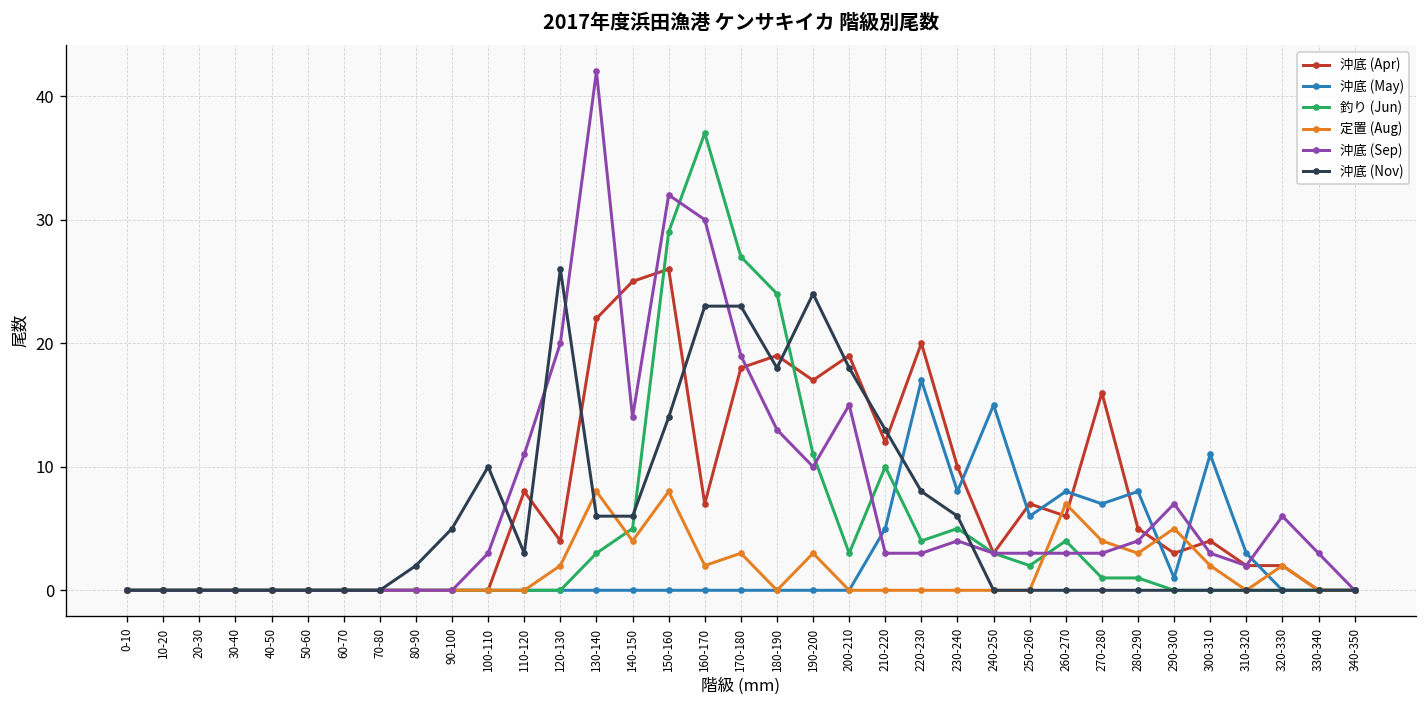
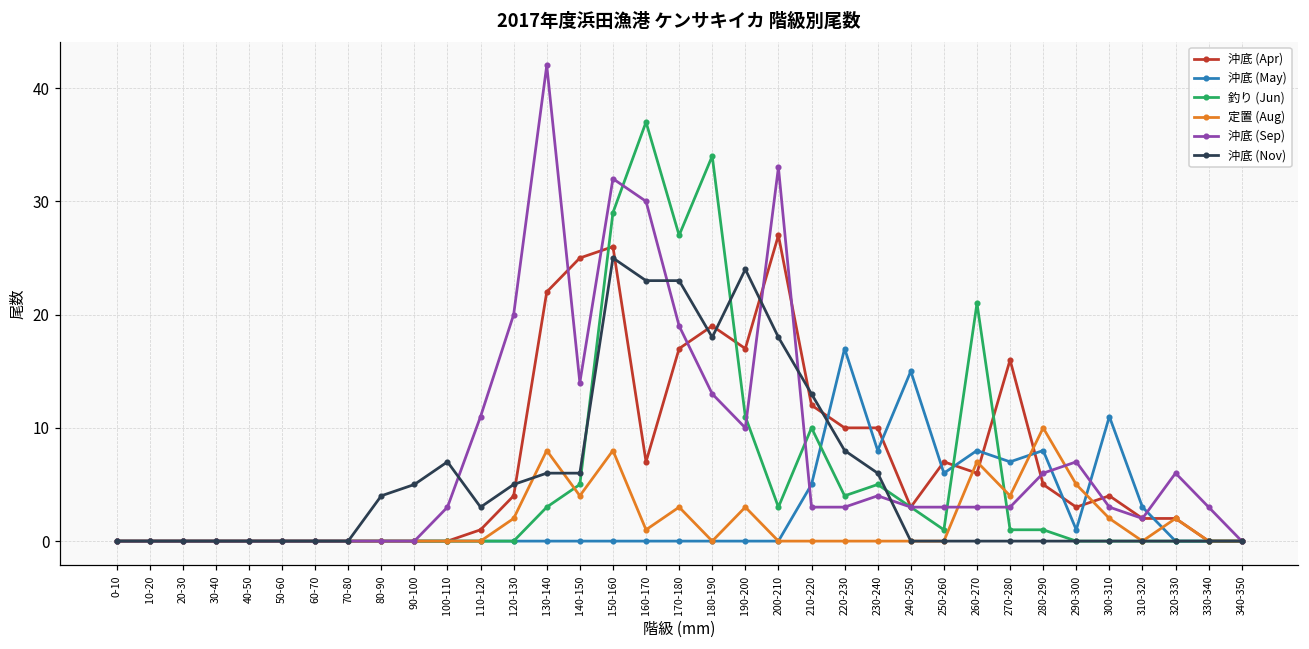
  {
    "沖底 (Apr)": {
-     "110-120": 8,
+     "110-120": 1,
      "120-130": 4,
      "130-140": 22,
      "140-150": 25,
      "150-160": 26,
      "160-170": 7,
-     "170-180": 18,
+     "170-180": 17,
      "180-190": 19,
      "190-200": 17,
-     "200-210": 19,
+     "200-210": 27,
      "210-220": 12,
-     "220-230": 20,
+     "220-230": 10,
      "230-240": 10,
      "250-260": 7,
      "260-270": 6,
      "270-280": 16,
      "280-290": 5,
      "290-300": 3,
      "300-310": 4
    },
    "沖底 (May)": {
      "130-140": 0,
      "140-150": 0,
      "150-160": 0,
      "160-170": 0,
      "170-180": 0,
      "190-200": 0,
      "210-220": 5,
      "220-230": 17,
      "230-240": 8,
      "240-250": 15,
      "250-260": 6,
      "260-270": 8,
      "270-280": 7,
      "280-290": 8,
      "290-300": 1,
      "300-310": 11,
      "310-320": 3
    },
    "釣り (Jun)": {
      "130-140": 3,
      "140-150": 5,
      "150-160": 29,
      "160-170": 37,
      "170-180": 27,
-     "180-190": 24,
+     "180-190": 34,
      "190-200": 11,
      "200-210": 3,
      "210-220": 10,
      "220-230": 4,
      "230-240": 5,
-     "250-260": 2,
-     "260-270": 4,
+     "250-260": 1,
+     "260-270": 21,
      "270-280": 1,
      "280-290": 1
    },
    "定置 (Aug)": {
      "120-130": 2,
      "130-140": 8,
      "140-150": 4,
      "150-160": 8,
-     "160-170": 2,
+     "160-170": 1,
      "170-180": 3,
      "190-200": 3,
      "210-220": 0,
      "220-230": 0,
      "230-240": 0,
      "260-270": 7,
      "270-280": 4,
-     "280-290": 3,
+     "280-290": 10,
      "290-300": 5,
      "300-310": 2
    },
    "沖底 (Sep)": {
      "100-110": 3,
      "110-120": 11,
      "120-130": 20,
      "130-140": 42,
      "140-150": 14,
      "150-160": 32,
      "160-170": 30,
      "170-180": 19,
      "180-190": 13,
      "190-200": 10,
-     "200-210": 15,
+     "200-210": 33,
      "210-220": 3,
      "220-230": 3,
      "230-240": 4,
      "250-260": 3,
      "260-270": 3,
      "270-280": 3,
-     "280-290": 4,
+     "280-290": 6,
      "290-300": 7,
      "300-310": 3,
      "320-330": 6,
      "330-340": 3
    },
    "沖底 (Nov)": {
-     "80-90": 2,
+     "80-90": 4,
      "90-100": 5,
-     "100-110": 10,
+     "100-110": 7,
      "110-120": 3,
-     "120-130": 26,
+     "120-130": 5,
      "130-140": 6,
      "140-150": 6,
-     "150-160": 14,
+     "150-160": 25,
      "160-170": 23,
      "170-180": 23,
      "180-190": 18,
      "190-200": 24,
      "200-210": 18,
      "210-220": 13,
      "220-230": 8,
      "230-240": 6,
      "260-270": 0,
      "270-280": 0,
      "280-290": 0
    }
  }
